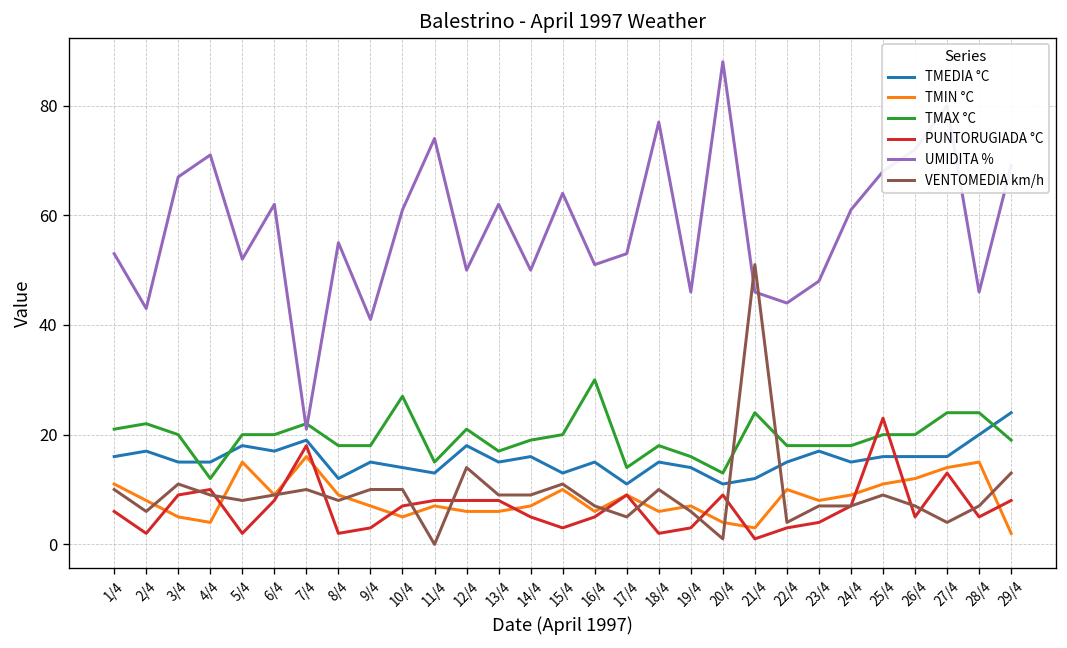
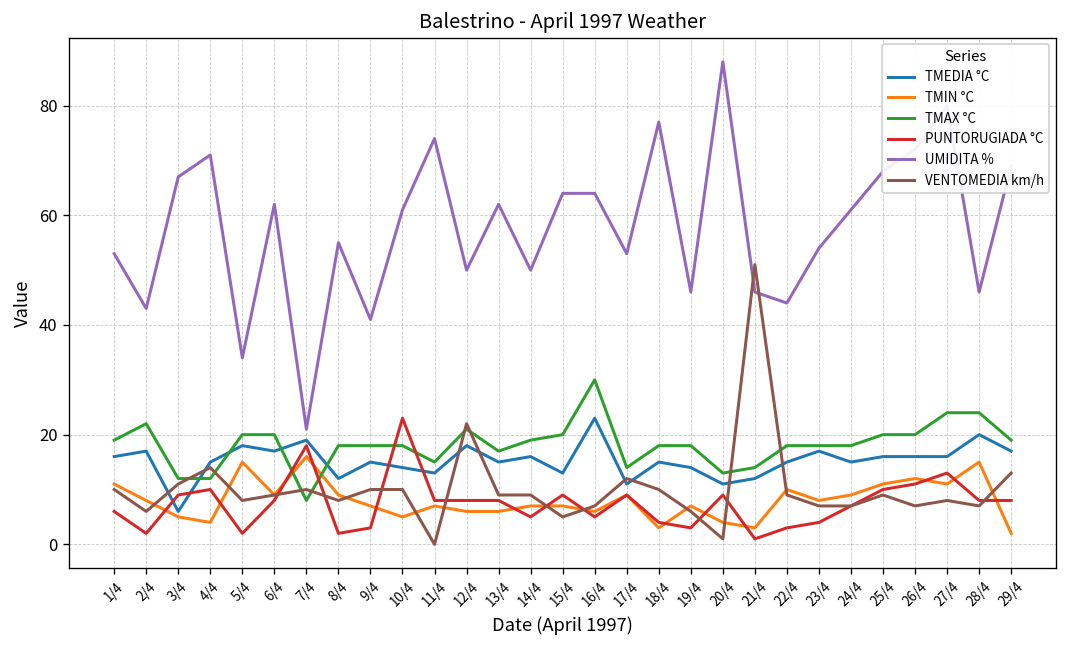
  {
    "TMEDIA °C": {
      "1/4": 16,
      "2/4": 17,
-     "3/4": 15,
+     "3/4": 6,
      "4/4": 15,
      "5/4": 18,
      "6/4": 17,
      "7/4": 19,
      "8/4": 12,
      "9/4": 15,
      "10/4": 14,
      "11/4": 13,
      "12/4": 18,
      "13/4": 15,
      "14/4": 16,
      "15/4": 13,
-     "16/4": 15,
+     "16/4": 23,
      "17/4": 11,
      "18/4": 15,
      "19/4": 14,
      "20/4": 11,
      "21/4": 12,
      "22/4": 15,
      "23/4": 17,
      "24/4": 15,
      "25/4": 16,
      "26/4": 16,
      "27/4": 16,
      "28/4": 20,
-     "29/4": 24
+     "29/4": 17
    },
    "TMIN °C": {
      "1/4": 11,
      "2/4": 8,
      "3/4": 5,
      "4/4": 4,
      "5/4": 15,
      "7/4": 16,
      "8/4": 9,
      "9/4": 7,
      "10/4": 5,
      "11/4": 7,
      "12/4": 6,
      "13/4": 6,
      "14/4": 7,
-     "15/4": 10,
+     "15/4": 7,
      "16/4": 6,
-     "18/4": 6,
+     "18/4": 3,
      "19/4": 7,
      "20/4": 4,
      "21/4": 3,
      "22/4": 10,
      "23/4": 8,
      "24/4": 9,
      "25/4": 11,
      "26/4": 12,
-     "27/4": 14,
+     "27/4": 11,
      "28/4": 15,
      "29/4": 2
    },
    "TMAX °C": {
-     "1/4": 21,
+     "1/4": 19,
      "2/4": 22,
-     "3/4": 20,
+     "3/4": 12,
      "4/4": 12,
      "5/4": 20,
      "6/4": 20,
-     "7/4": 22,
+     "7/4": 8,
      "8/4": 18,
      "9/4": 18,
-     "10/4": 27,
+     "10/4": 18,
      "11/4": 15,
      "12/4": 21,
      "13/4": 17,
      "14/4": 19,
      "15/4": 20,
      "16/4": 30,
      "17/4": 14,
      "18/4": 18,
-     "19/4": 16,
+     "19/4": 18,
      "20/4": 13,
-     "21/4": 24,
+     "21/4": 14,
      "22/4": 18,
      "23/4": 18,
      "24/4": 18,
      "25/4": 20,
      "26/4": 20,
      "27/4": 24,
      "28/4": 24,
      "29/4": 19
    },
    "PUNTORUGIADA °C": {
      "1/4": 6,
      "2/4": 2,
      "3/4": 9,
      "4/4": 10,
      "5/4": 2,
      "6/4": 8,
      "7/4": 18,
      "8/4": 2,
      "9/4": 3,
-     "10/4": 7,
+     "10/4": 23,
      "11/4": 8,
      "12/4": 8,
      "13/4": 8,
      "14/4": 5,
-     "15/4": 3,
+     "15/4": 9,
      "16/4": 5,
-     "18/4": 2,
+     "18/4": 4,
      "19/4": 3,
      "20/4": 9,
      "21/4": 1,
      "22/4": 3,
      "23/4": 4,
-     "25/4": 23,
-     "26/4": 5,
+     "25/4": 10,
+     "26/4": 11,
      "27/4": 13,
-     "28/4": 5,
+     "28/4": 8,
      "29/4": 8
    },
    "UMIDITA %": {
      "1/4": 53,
      "2/4": 43,
      "3/4": 67,
      "4/4": 71,
-     "5/4": 52,
+     "5/4": 34,
      "6/4": 62,
      "7/4": 21,
      "8/4": 55,
      "9/4": 41,
      "10/4": 61,
      "11/4": 74,
      "12/4": 50,
      "13/4": 62,
      "14/4": 50,
      "15/4": 64,
-     "16/4": 51,
+     "16/4": 64,
      "17/4": 53,
      "18/4": 77,
      "19/4": 46,
      "20/4": 88,
      "21/4": 46,
      "22/4": 44,
-     "23/4": 48,
+     "23/4": 54,
      "24/4": 61,
      "28/4": 46
    },
    "VENTOMEDIA km/h": {
      "1/4": 10,
      "2/4": 6,
      "3/4": 11,
-     "4/4": 9,
+     "4/4": 14,
      "5/4": 8,
      "7/4": 10,
      "8/4": 8,
      "9/4": 10,
      "10/4": 10,
      "11/4": 0,
-     "12/4": 14,
+     "12/4": 22,
      "13/4": 9,
      "14/4": 9,
-     "15/4": 11,
+     "15/4": 5,
      "16/4": 7,
-     "17/4": 5,
+     "17/4": 12,
      "18/4": 10,
      "19/4": 6,
      "20/4": 1,
      "21/4": 51,
-     "22/4": 4,
+     "22/4": 9,
      "23/4": 7,
      "25/4": 9,
      "26/4": 7,
-     "27/4": 4,
+     "27/4": 8,
      "28/4": 7,
      "29/4": 13
    }
  }
